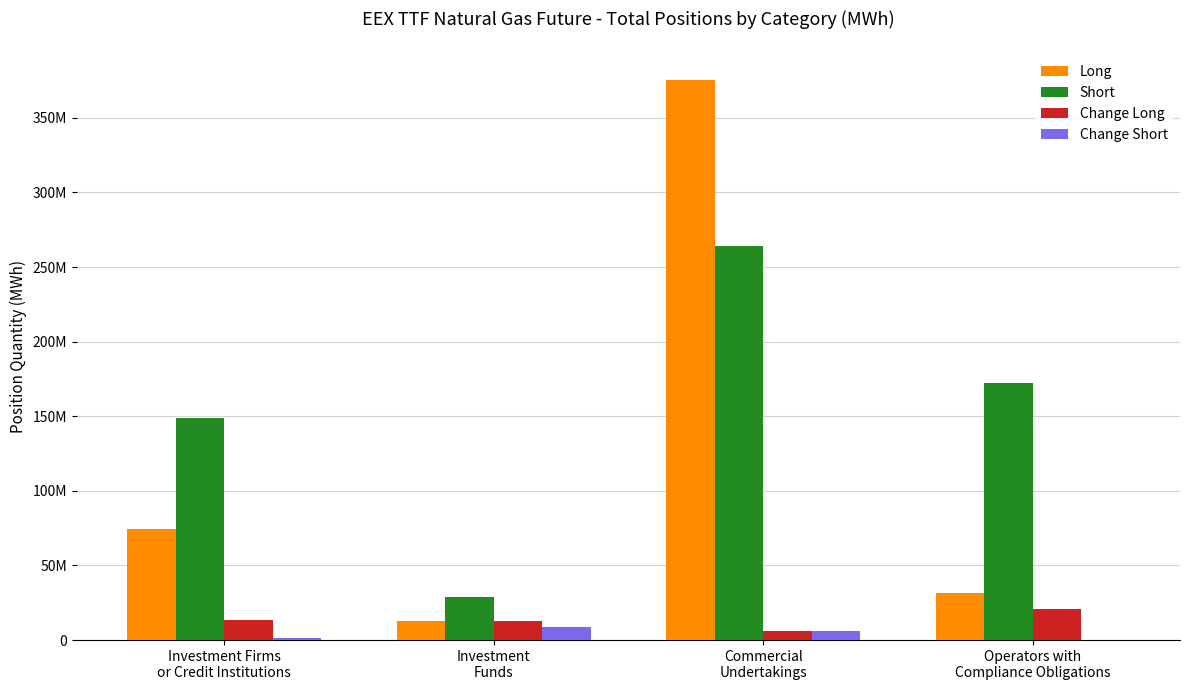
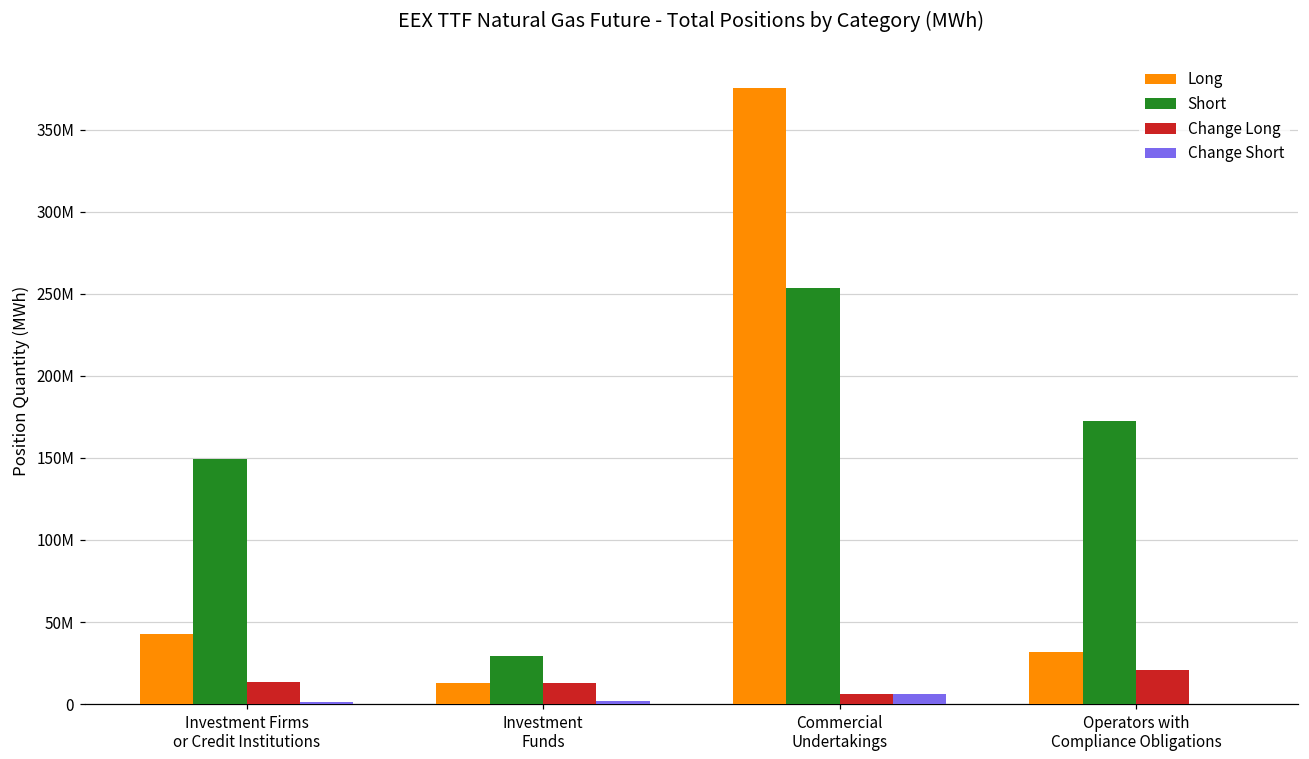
  {
    "Long": {
-     "Investment Firms or Credit Institutions": 74000000,
+     "Investment Firms or Credit Institutions": 42000000,
      "Investment Funds": 13000000,
      "Commercial Undertakings": 375000000,
      "Operators with Compliance Obligations": 32000000
    },
    "Short": {
      "Investment Firms or Credit Institutions": 149000000,
      "Investment Funds": 29000000,
-     "Commercial Undertakings": 264000000,
+     "Commercial Undertakings": 253000000,
      "Operators with Compliance Obligations": 172000000
    },
    "Change Long": {
      "Investment Firms or Credit Institutions": 13000000,
      "Investment Funds": 13000000,
      "Commercial Undertakings": 6000000,
      "Operators with Compliance Obligations": 21000000
    },
    "Change Short": {
-     "Investment Funds": 9000000,
+     "Investment Funds": 2000000,
      "Commercial Undertakings": 6000000
    }
  }
